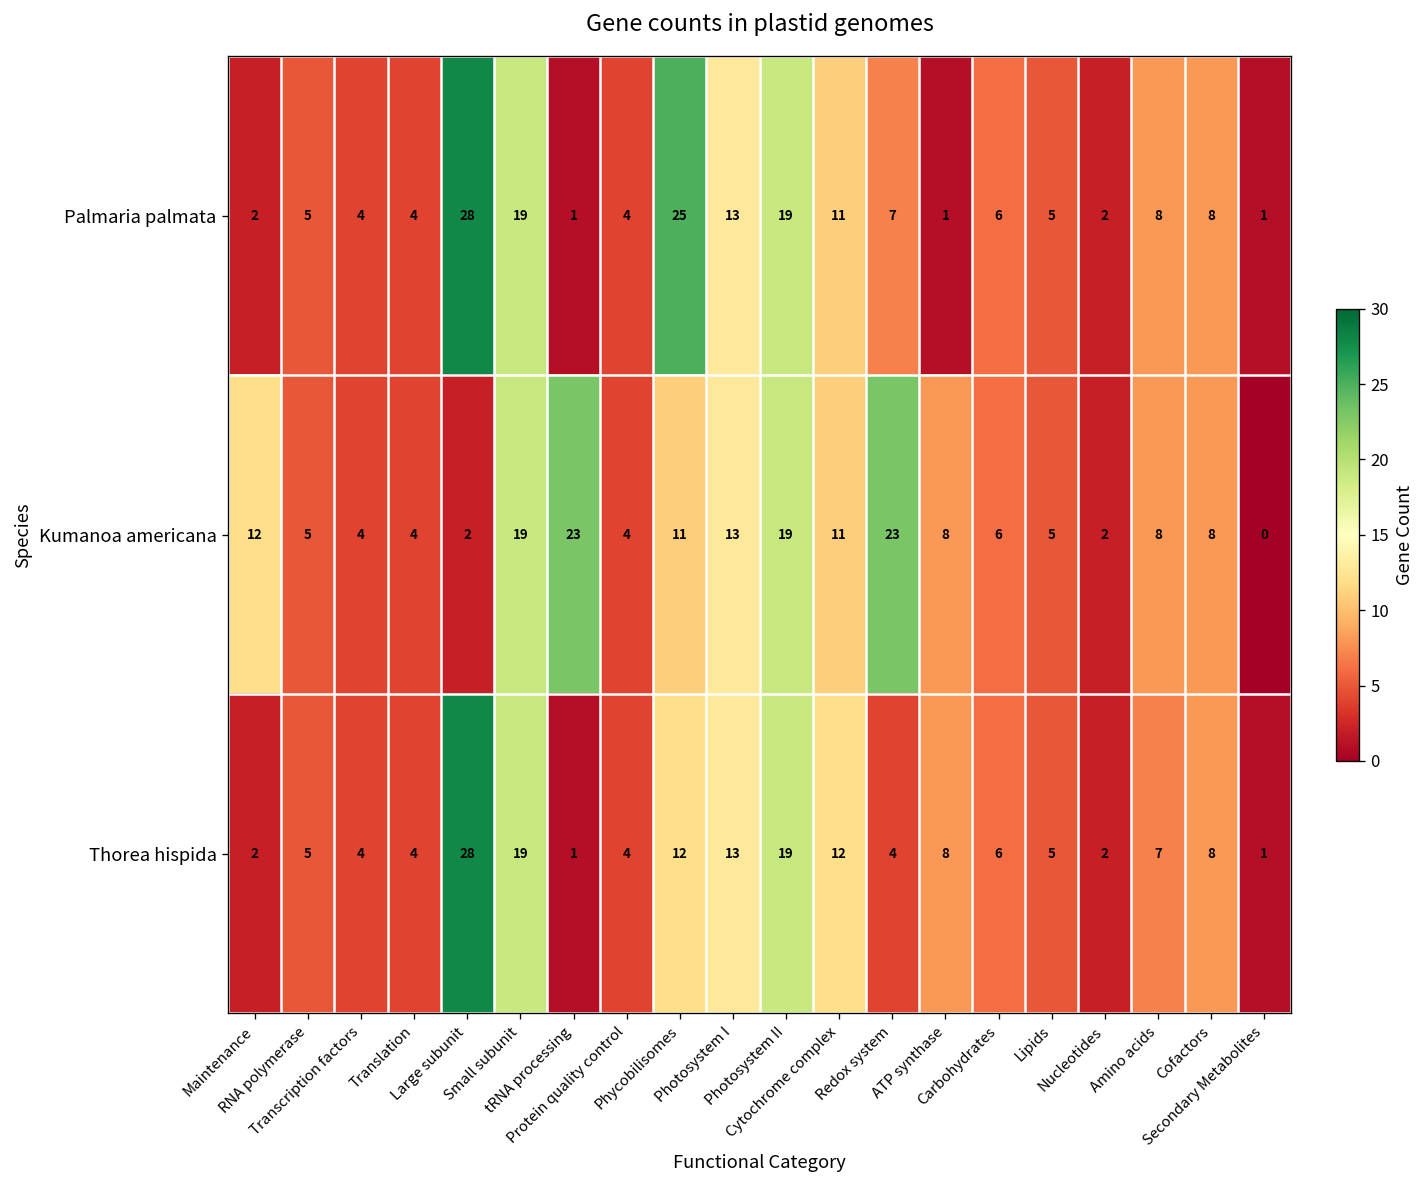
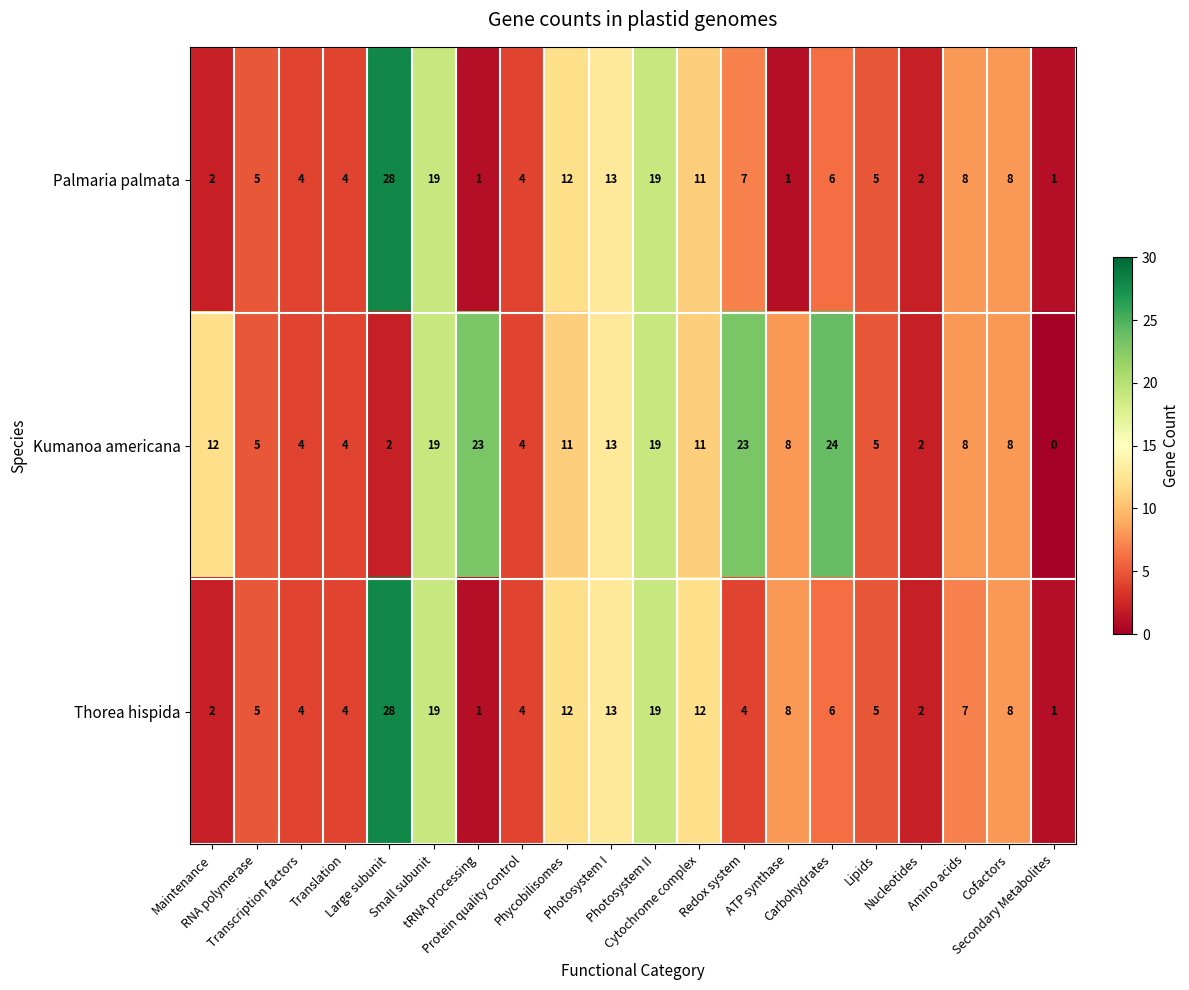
  {
    "Palmaria palmata": {
      "Maintenance": 2,
      "RNA polymerase": 5,
      "Transcription factors": 4,
      "Translation": 4,
      "Large subunit": 28,
      "Small subunit": 19,
      "tRNA processing": 1,
      "Protein quality control": 4,
-     "Phycobilisomes": 25,
+     "Phycobilisomes": 12,
      "Photosystem I": 13,
      "Photosystem II": 19,
      "Cytochrome complex": 11,
      "Redox system": 7,
      "ATP synthase": 1,
      "Carbohydrates": 6,
      "Lipids": 5,
      "Nucleotides": 2,
      "Amino acids": 8,
      "Cofactors": 8,
      "Secondary Metabolites": 1
    },
    "Kumanoa americana": {
      "Maintenance": 12,
      "RNA polymerase": 5,
      "Transcription factors": 4,
      "Translation": 4,
      "Large subunit": 2,
      "Small subunit": 19,
      "tRNA processing": 23,
      "Protein quality control": 4,
      "Phycobilisomes": 11,
      "Photosystem I": 13,
      "Photosystem II": 19,
      "Cytochrome complex": 11,
      "Redox system": 23,
      "ATP synthase": 8,
-     "Carbohydrates": 6,
+     "Carbohydrates": 24,
      "Lipids": 5,
      "Nucleotides": 2,
      "Amino acids": 8,
      "Cofactors": 8,
      "Secondary Metabolites": 0
    },
    "Thorea hispida": {
      "Maintenance": 2,
      "RNA polymerase": 5,
      "Transcription factors": 4,
      "Translation": 4,
      "Large subunit": 28,
      "Small subunit": 19,
      "tRNA processing": 1,
      "Protein quality control": 4,
      "Phycobilisomes": 12,
      "Photosystem I": 13,
      "Photosystem II": 19,
      "Cytochrome complex": 12,
      "Redox system": 4,
      "ATP synthase": 8,
      "Carbohydrates": 6,
      "Lipids": 5,
      "Nucleotides": 2,
      "Amino acids": 7,
      "Cofactors": 8,
      "Secondary Metabolites": 1
    }
  }
